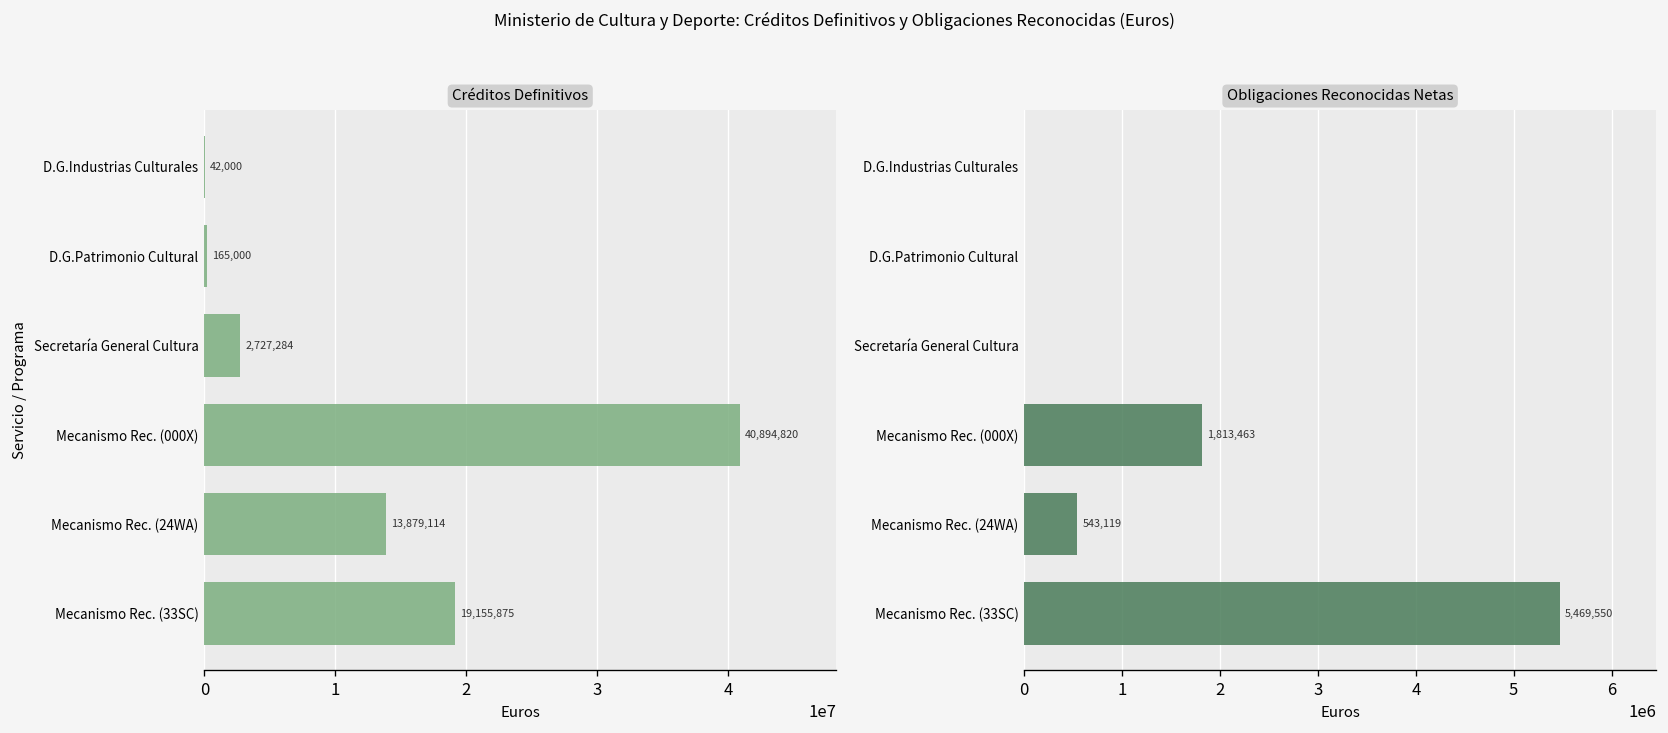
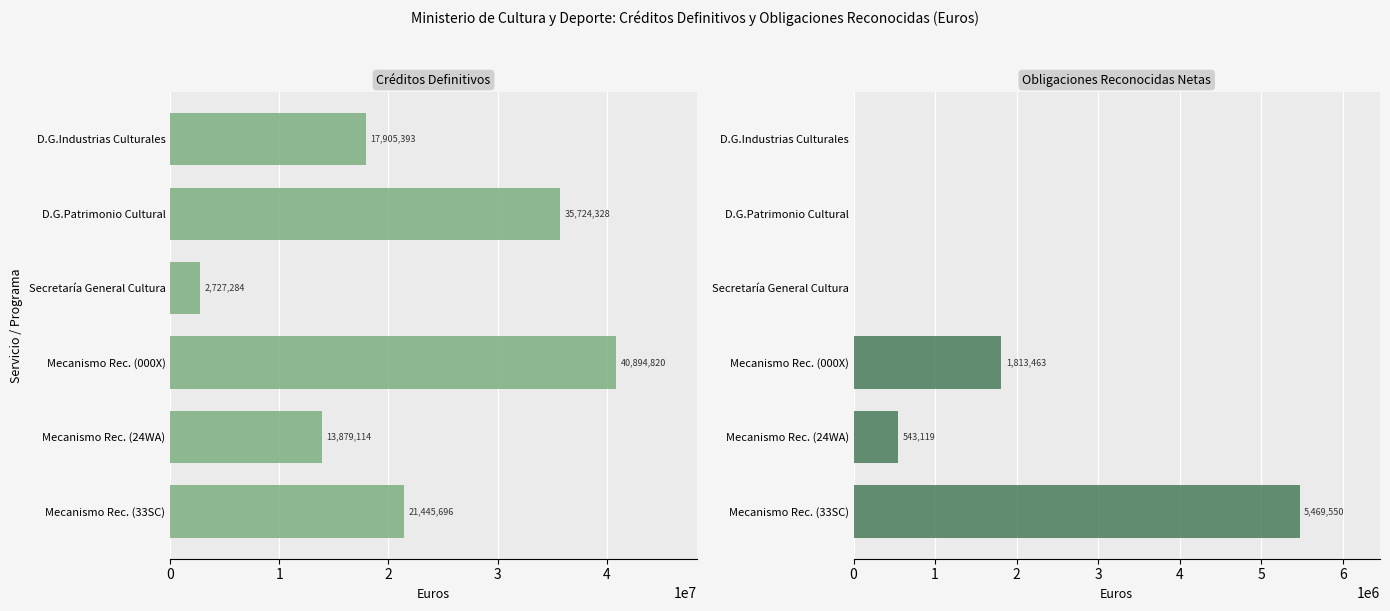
  {
    "Créditos Definitivos": {
-     "D.G.Industrias Culturales": "42,000",
-     "D.G.Patrimonio Cultural": "165,000",
+     "D.G.Industrias Culturales": "17,905,393",
+     "D.G.Patrimonio Cultural": "35,724,328",
      "Secretaría General Cultura": "2,727,284",
      "Mecanismo Rec. (000X)": "40,894,820",
      "Mecanismo Rec. (24WA)": "13,879,114",
-     "Mecanismo Rec. (33SC)": "19,155,875"
+     "Mecanismo Rec. (33SC)": "21,445,696"
    },
    "Obligaciones Reconocidas Netas": {
      "Mecanismo Rec. (000X)": "1,813,463",
      "Mecanismo Rec. (24WA)": "543,119",
      "Mecanismo Rec. (33SC)": "5,469,550"
    }
  }
